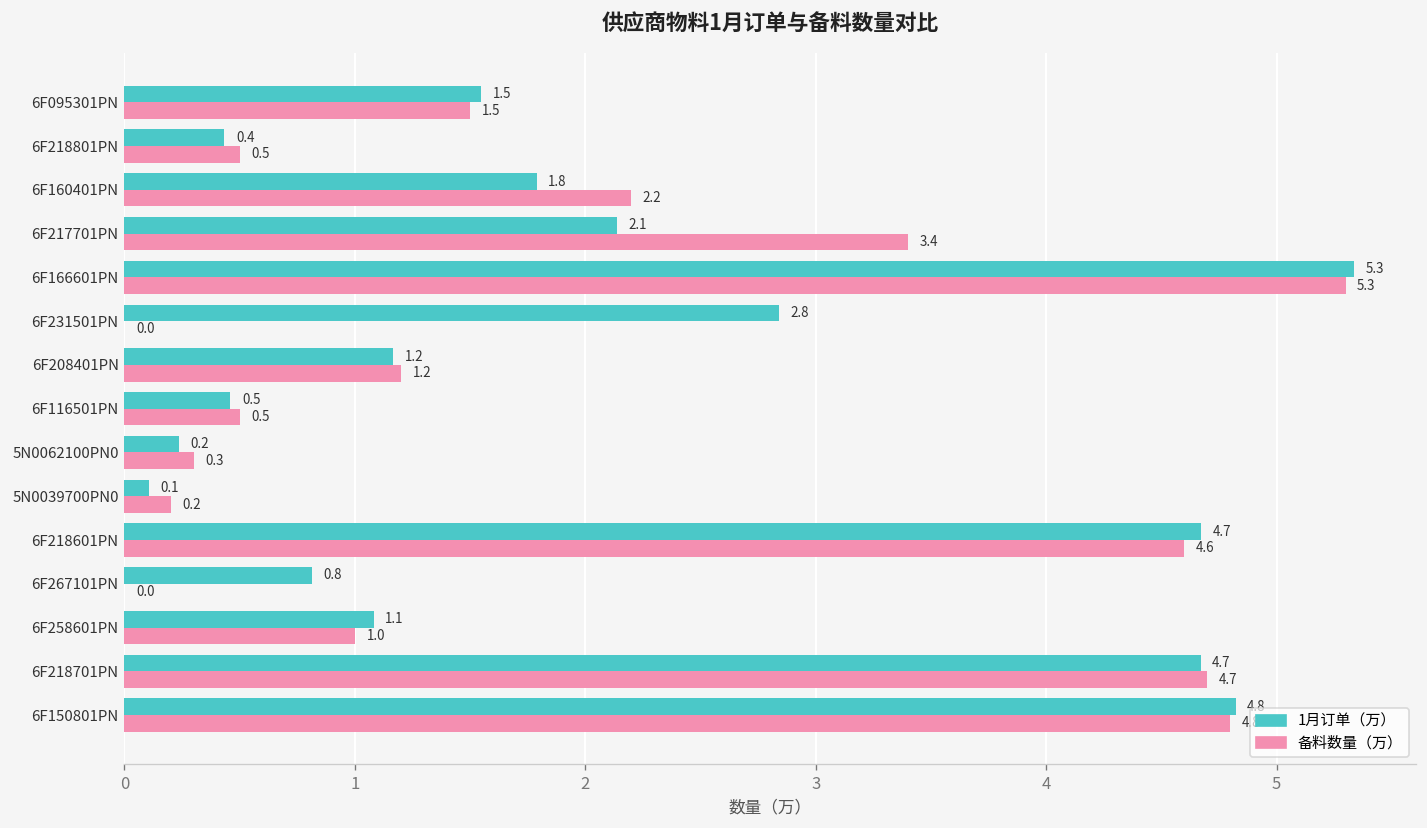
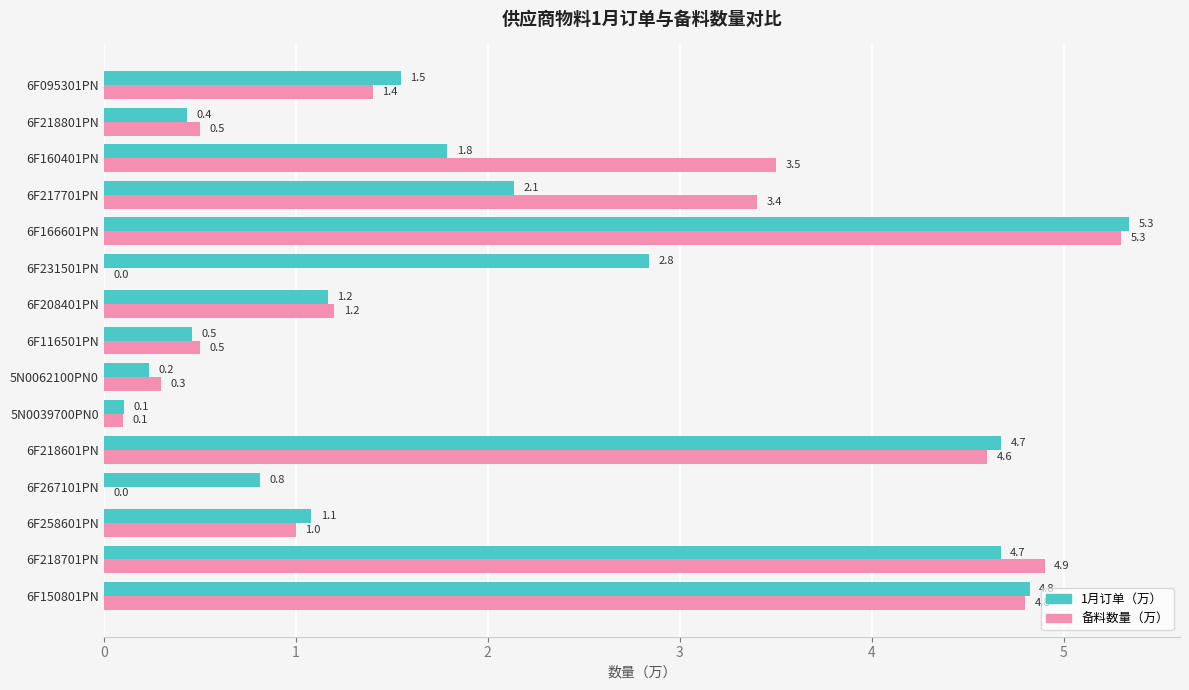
  {
    "1月订单（万）": {
      "6F095301PN": 1.5,
      "6F218801PN": 0.4,
      "6F160401PN": 1.8,
      "6F217701PN": 2.1,
      "6F166601PN": 5.3,
      "6F231501PN": 2.8,
      "6F208401PN": 1.2,
      "5N0062100PN0": 0.2,
      "5N0039700PN0": 0.1,
      "6F218601PN": 4.7,
      "6F267101PN": 0.8,
      "6F258601PN": 1.1,
      "6F218701PN": 4.7
    },
    "备料数量（万）": {
-     "6F095301PN": 1.5,
+     "6F095301PN": 1.4,
      "6F218801PN": 0.5,
-     "6F160401PN": 2.2,
+     "6F160401PN": 3.5,
      "6F217701PN": 3.4,
      "6F166601PN": 5.3,
      "6F231501PN": 0.0,
      "6F208401PN": 1.2,
      "6F116501PN": 0.5,
      "5N0062100PN0": 0.3,
-     "5N0039700PN0": 0.2,
+     "5N0039700PN0": 0.1,
      "6F218601PN": 4.6,
      "6F267101PN": 0.0,
      "6F258601PN": 1.0,
-     "6F218701PN": 4.7
+     "6F218701PN": 4.9
    }
  }
